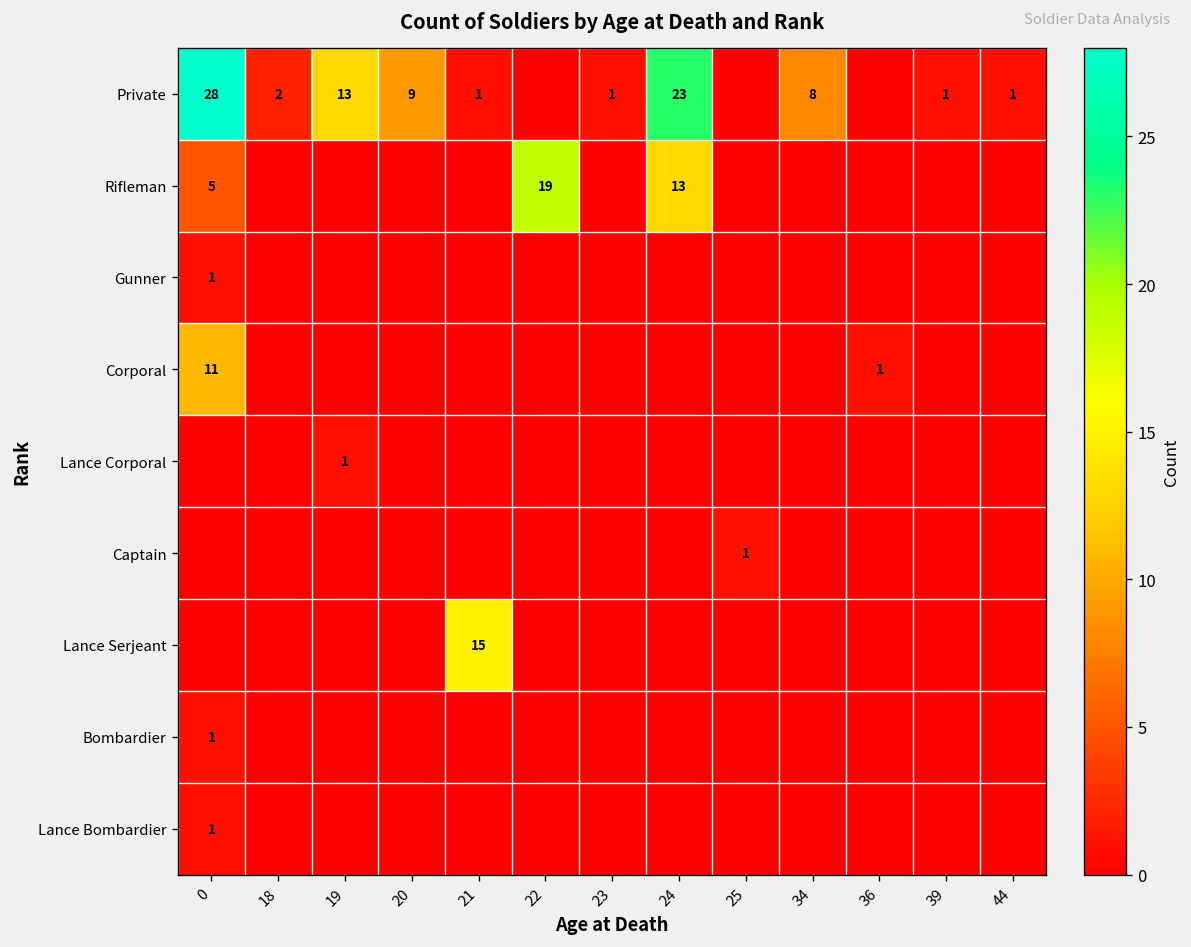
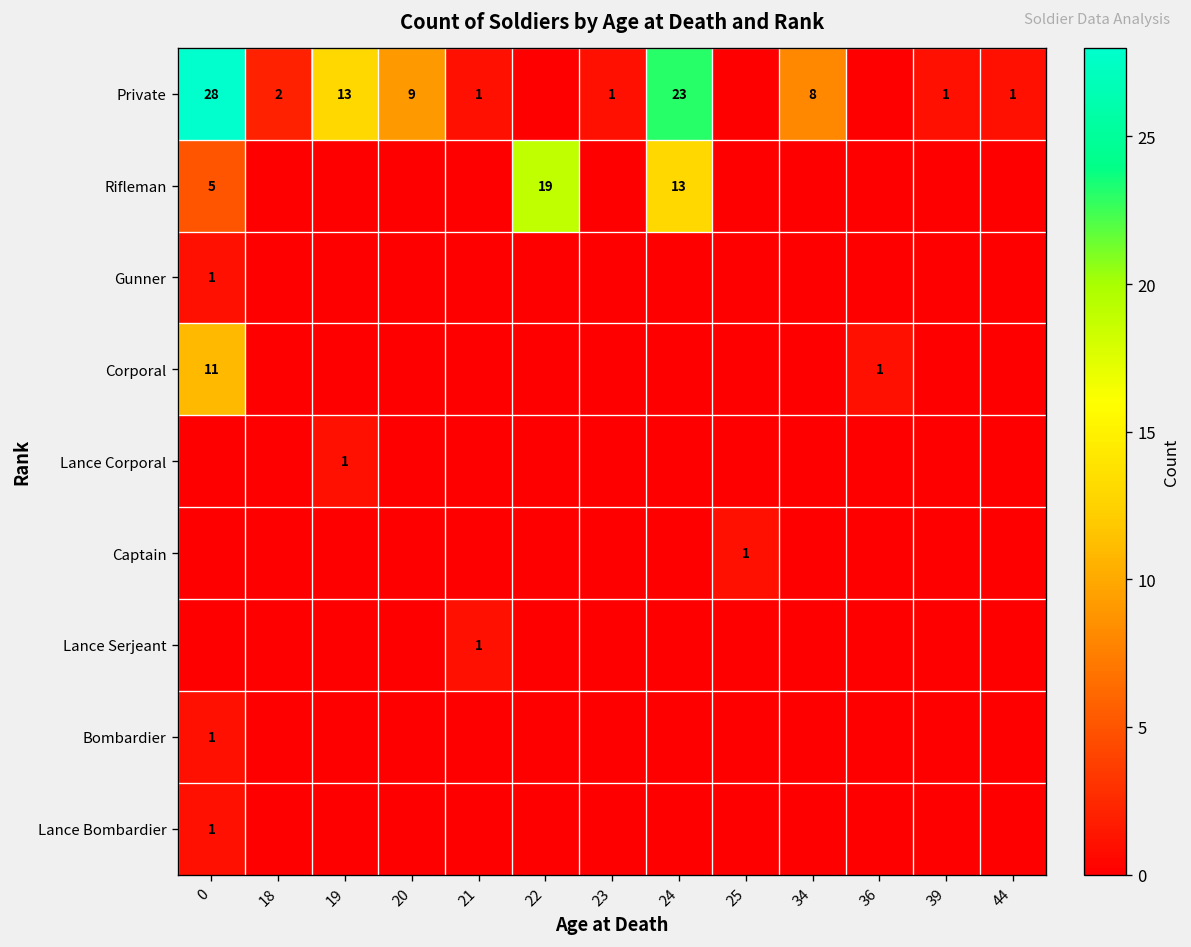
  {
    "Private": {
      "0": 28,
      "18": 2,
      "19": 13,
      "20": 9,
      "21": 1,
      "23": 1,
      "24": 23,
      "34": 8,
      "39": 1,
      "44": 1
    },
    "Rifleman": {
      "0": 5,
      "22": 19,
      "24": 13
    },
    "Gunner": {
      "0": 1
    },
    "Corporal": {
      "0": 11,
      "36": 1
    },
    "Lance Corporal": {
      "19": 1
    },
    "Captain": {
      "25": 1
    },
    "Lance Serjeant": {
-     "21": 15
+     "21": 1
    },
    "Bombardier": {
      "0": 1
    },
    "Lance Bombardier": {
      "0": 1
    }
  }
